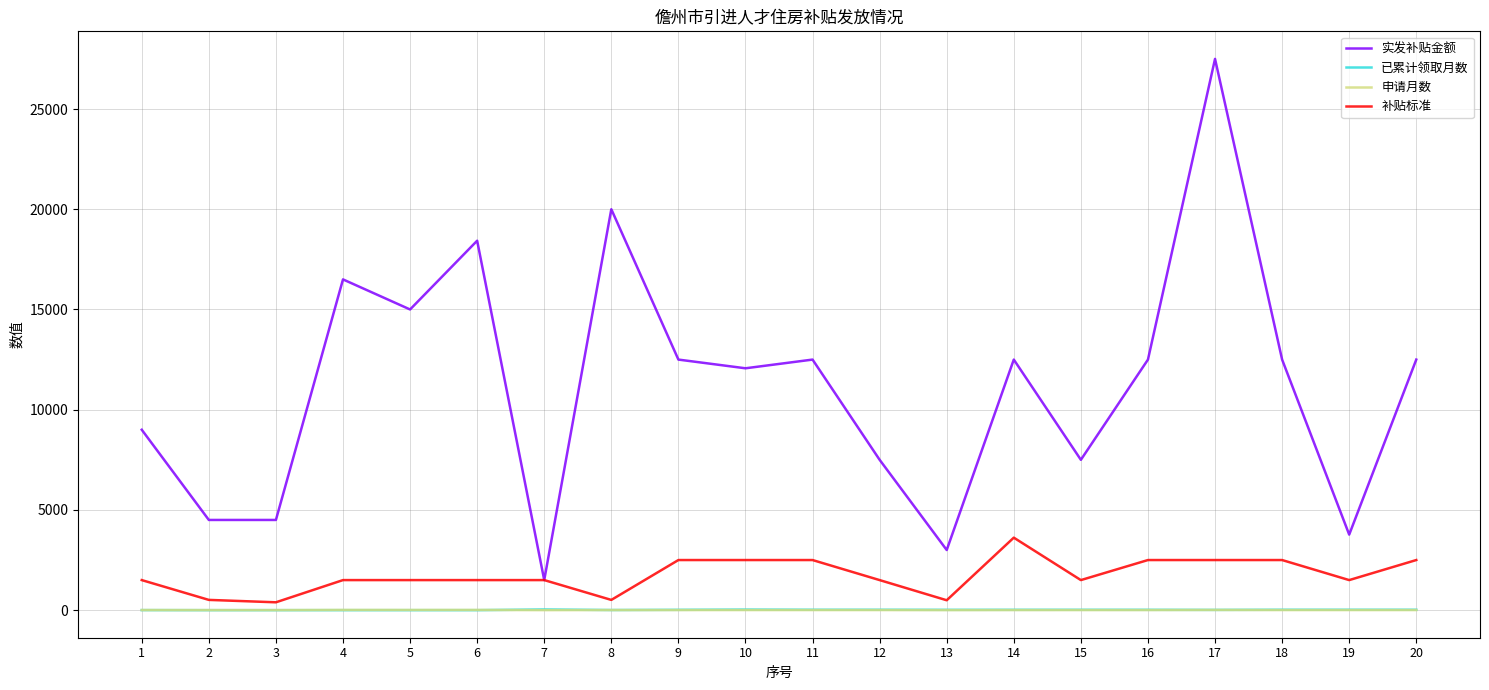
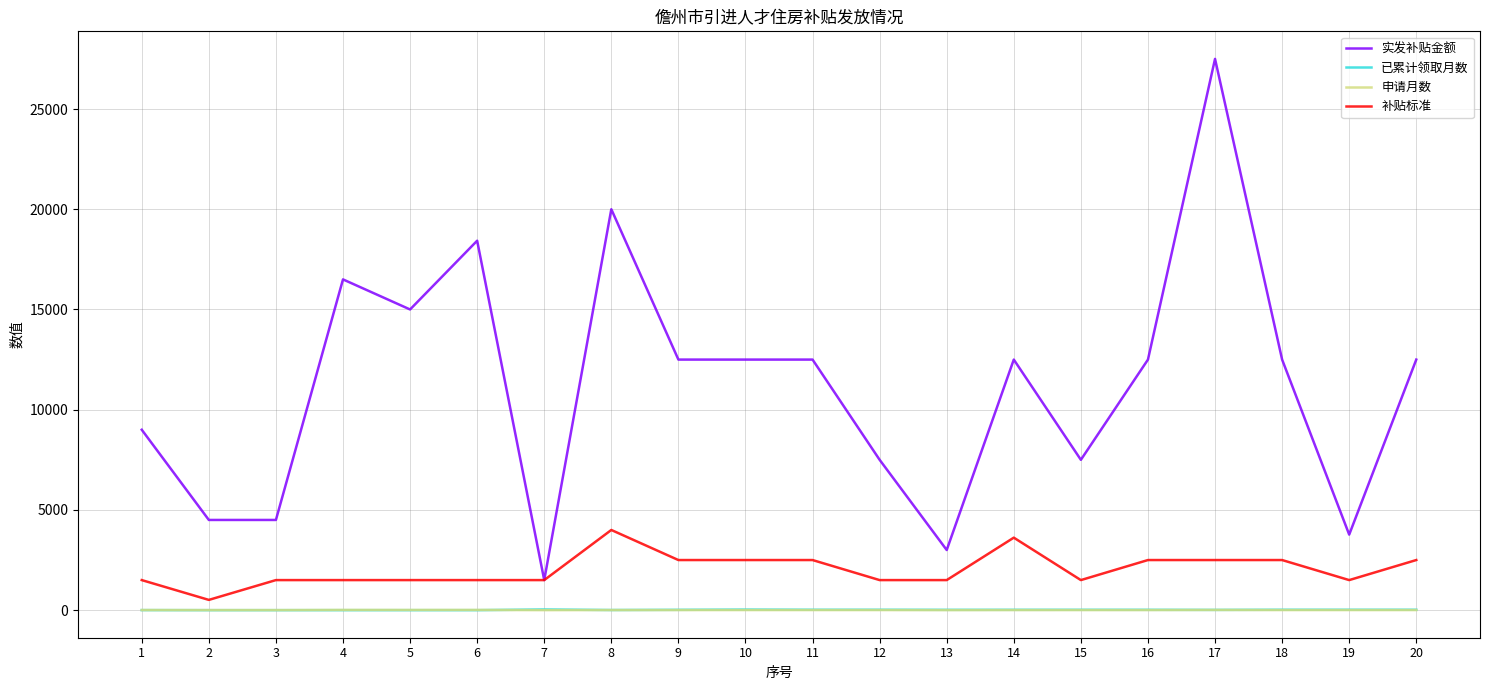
  {
    "实发补贴金额": {
      "1": 9000,
      "2": 4500,
      "3": 4500,
      "4": 16500,
      "5": 15000,
      "6": 18400,
      "8": 20000,
      "9": 12500,
-     "10": 12100,
+     "10": 12500,
      "11": 12500,
      "12": 7500,
      "13": 3000,
      "14": 12500,
      "15": 7500,
      "16": 12500,
      "17": 27500,
      "18": 12500,
      "19": 3800,
      "20": 12500
    },
    "申请月数": {
      "1": 0,
      "2": 0,
      "3": 0,
      "4": 0,
      "5": 0,
      "6": 0,
      "7": 0,
      "8": 0,
      "9": 0,
      "10": 0,
      "11": 0,
      "12": 0,
      "13": 0,
      "14": 0,
      "15": 0,
      "16": 0,
      "17": 0,
      "18": 0,
      "19": 0,
      "20": 0
    },
    "补贴标准": {
      "1": 1500,
      "2": 500,
-     "3": 400,
+     "3": 1500,
      "4": 1500,
      "5": 1500,
      "6": 1500,
-     "8": 500,
+     "8": 4000,
      "9": 2500,
      "10": 2500,
      "11": 2500,
      "12": 1500,
-     "13": 500,
+     "13": 1500,
      "14": 3600,
      "15": 1500,
      "16": 2500,
      "17": 2500,
      "18": 2500,
      "19": 1500,
      "20": 2500
    }
  }
